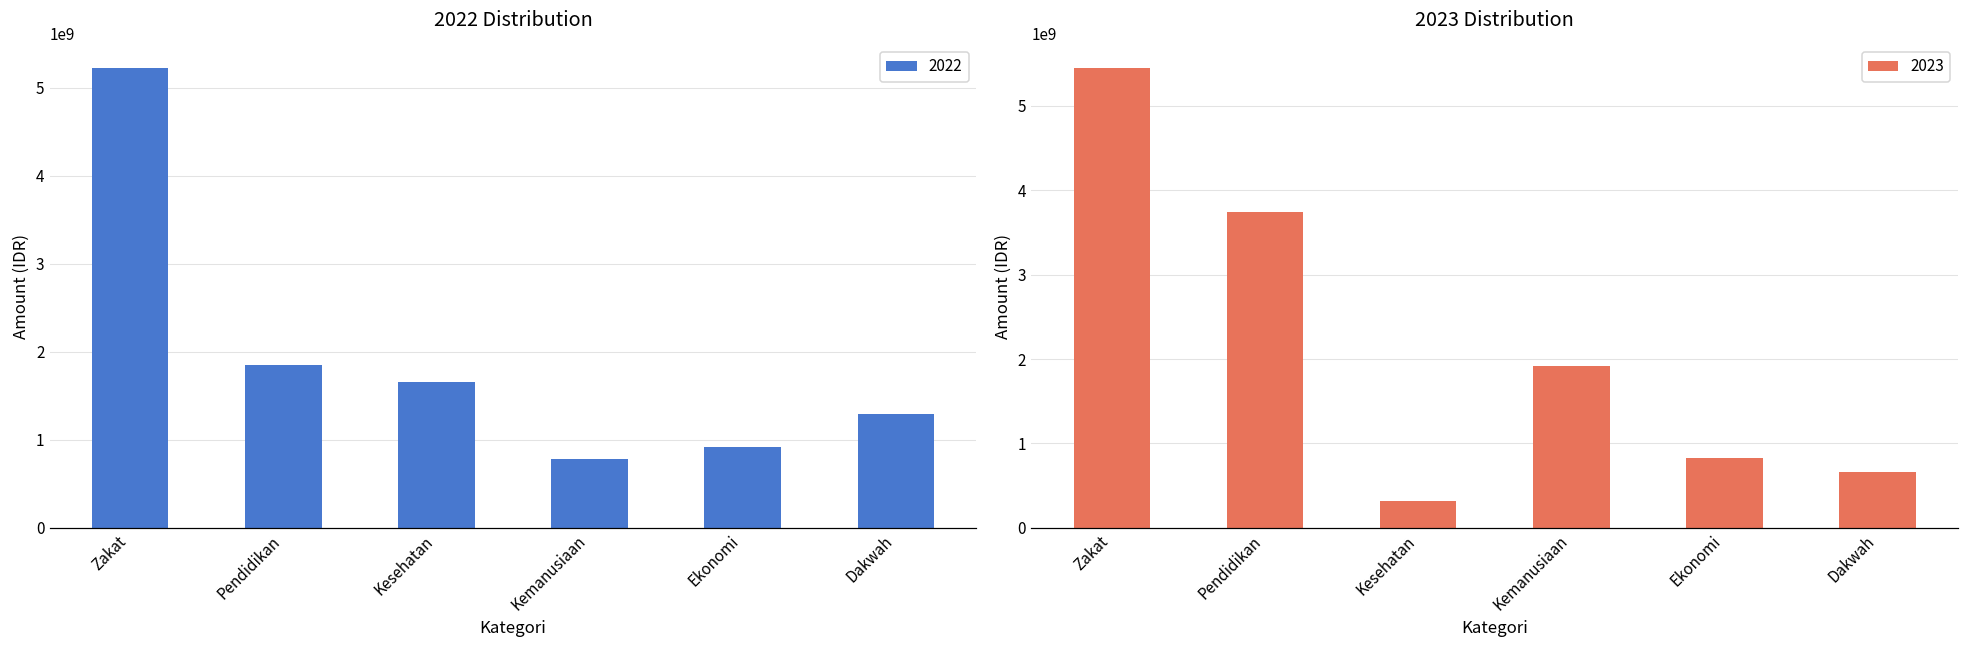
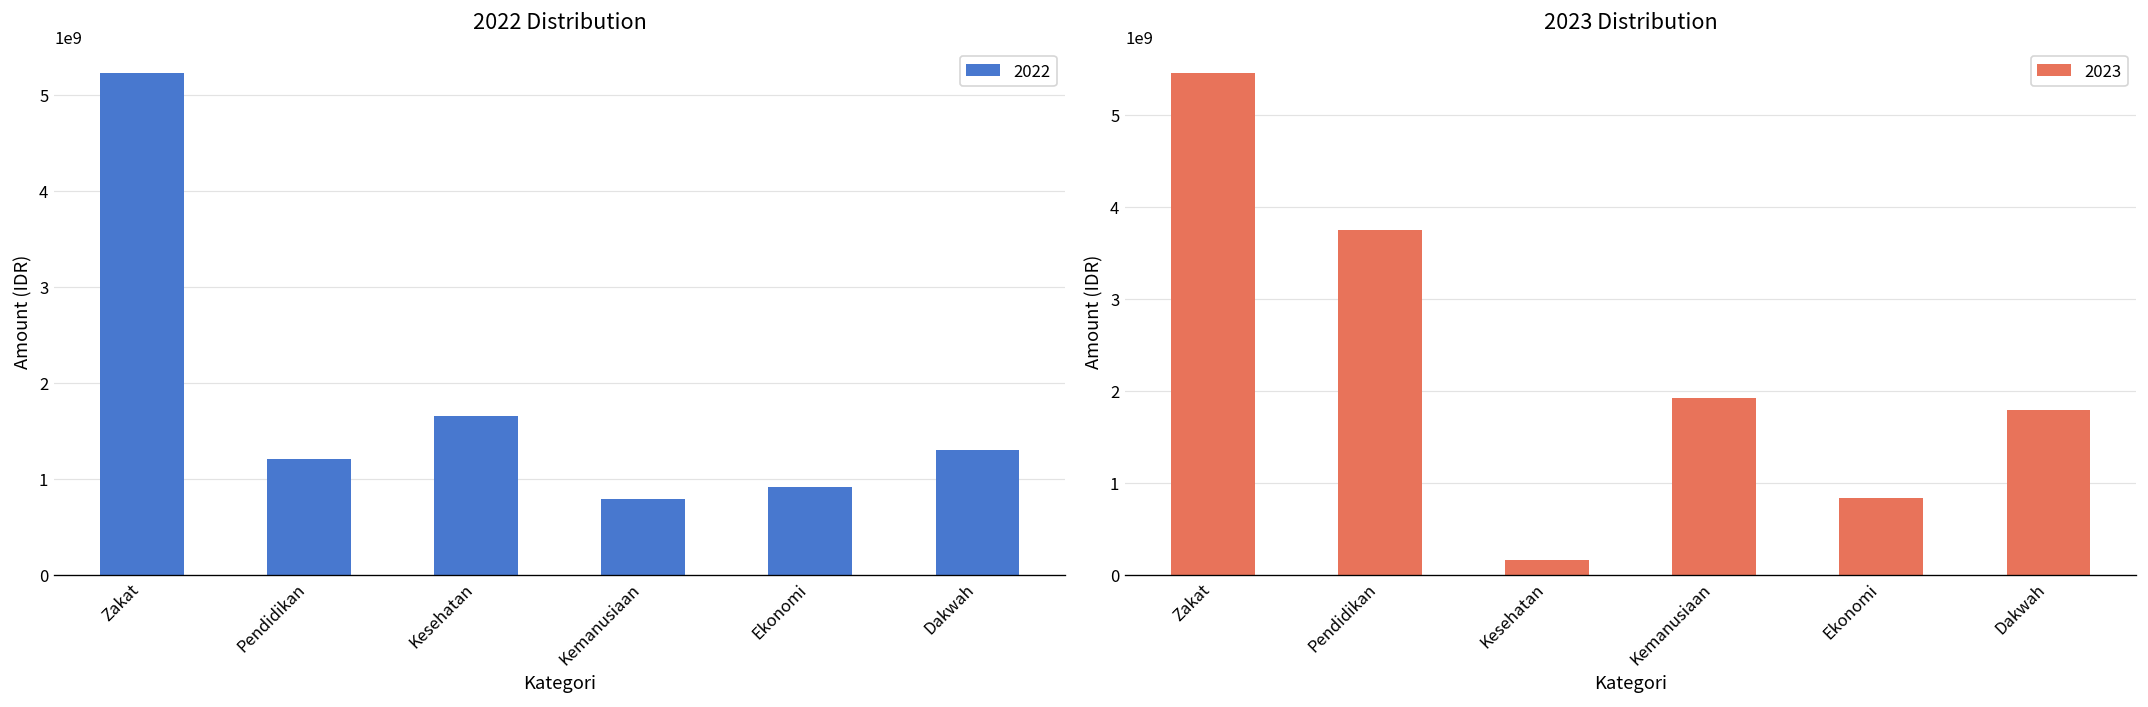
  {
    "2022 Distribution": {
      "Zakat": 5200000000,
-     "Pendidikan": 1900000000,
+     "Pendidikan": 1200000000,
      "Kesehatan": 1700000000,
      "Kemanusiaan": 800000000,
      "Ekonomi": 900000000,
      "Dakwah": 1300000000
    },
    "2023 Distribution": {
      "Zakat": 5500000000,
      "Pendidikan": 3700000000,
-     "Kesehatan": 300000000,
+     "Kesehatan": 200000000,
      "Kemanusiaan": 1900000000,
      "Ekonomi": 800000000,
-     "Dakwah": 700000000
+     "Dakwah": 1800000000
    }
  }
